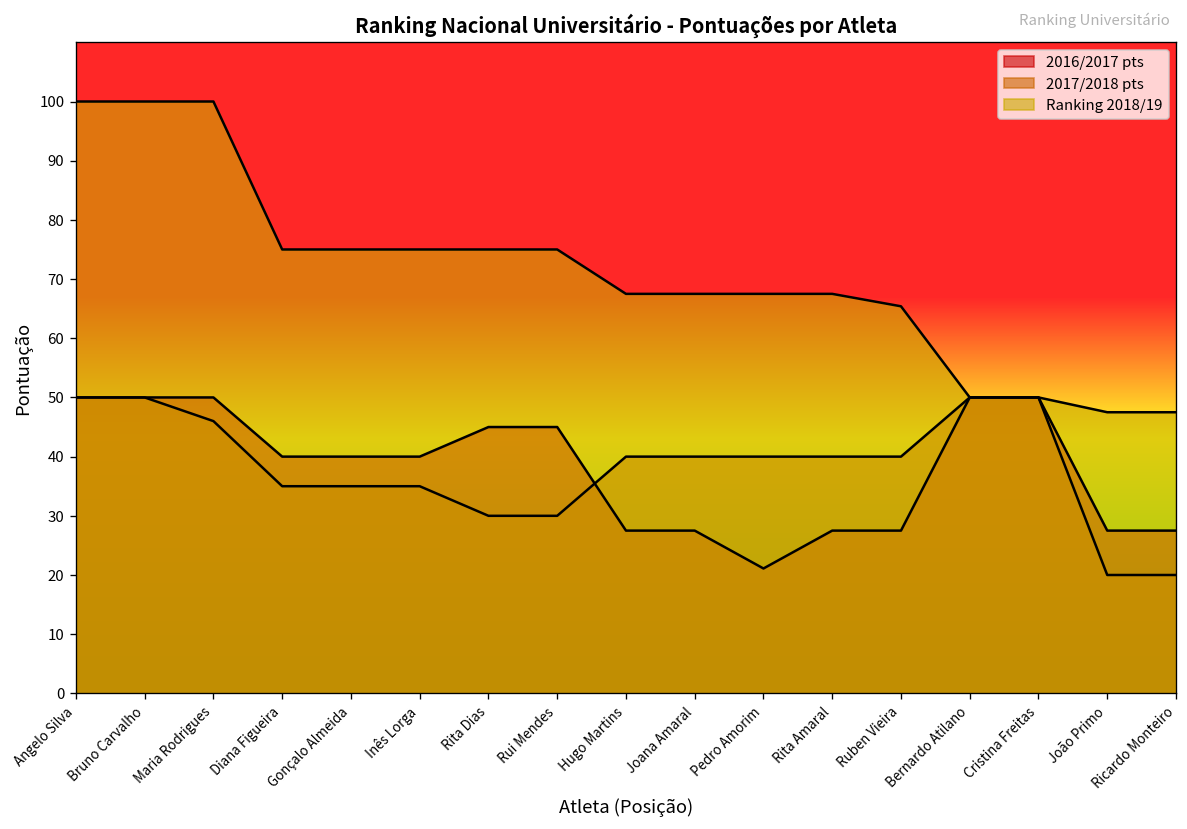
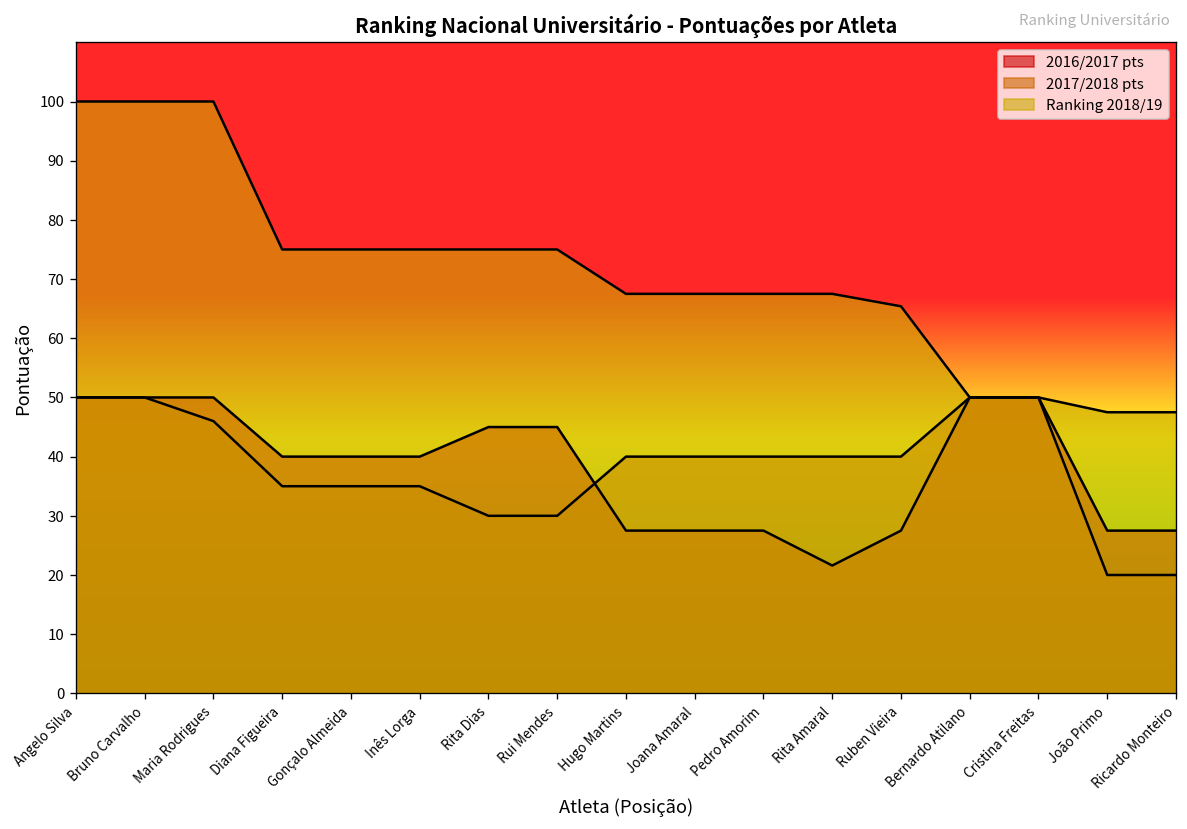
  {
    "2016/2017 pts": {
      "Maria Rodrigues": 50,
      "Diana Figueira": 40,
      "Gonçalo Almeida": 40,
      "Inês Lorga": 40,
      "Rita Dias": 45,
      "Rui Mendes": 45,
      "Hugo Martins": 28,
      "Joana Amaral": 28,
-     "Pedro Amorim": 21,
-     "Rita Amaral": 28,
+     "Pedro Amorim": 28,
+     "Rita Amaral": 22,
      "Ruben Vieira": 28,
      "João Primo": 28,
      "Ricardo Monteiro": 28
    },
    "2017/2018 pts": {
      "Maria Rodrigues": 46,
      "Diana Figueira": 35,
      "Gonçalo Almeida": 35,
      "Inês Lorga": 35,
      "Rita Dias": 30,
      "Rui Mendes": 30,
      "Hugo Martins": 40,
      "Joana Amaral": 40,
      "Pedro Amorim": 40,
      "Rita Amaral": 40,
      "Ruben Vieira": 40,
      "João Primo": 20,
      "Ricardo Monteiro": 20
    },
    "Ranking 2018/19": {
      "Angelo Silva": 100,
      "Bruno Carvalho": 100,
      "Maria Rodrigues": 100,
      "Diana Figueira": 75,
      "Gonçalo Almeida": 75,
      "Inês Lorga": 75,
      "Rita Dias": 75,
      "Rui Mendes": 75,
      "Hugo Martins": 68,
      "Joana Amaral": 68,
      "Pedro Amorim": 68,
      "Rita Amaral": 68,
      "Ruben Vieira": 65,
      "João Primo": 48,
      "Ricardo Monteiro": 48
    }
  }
